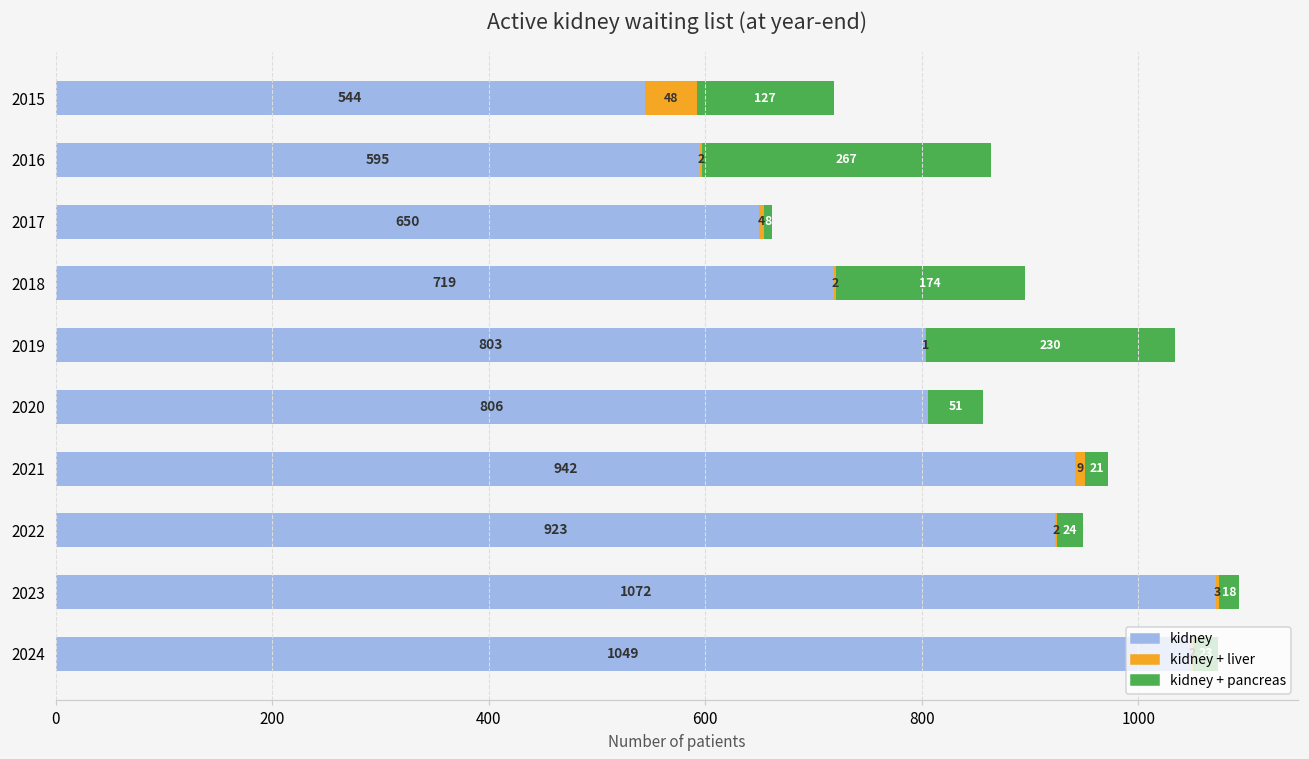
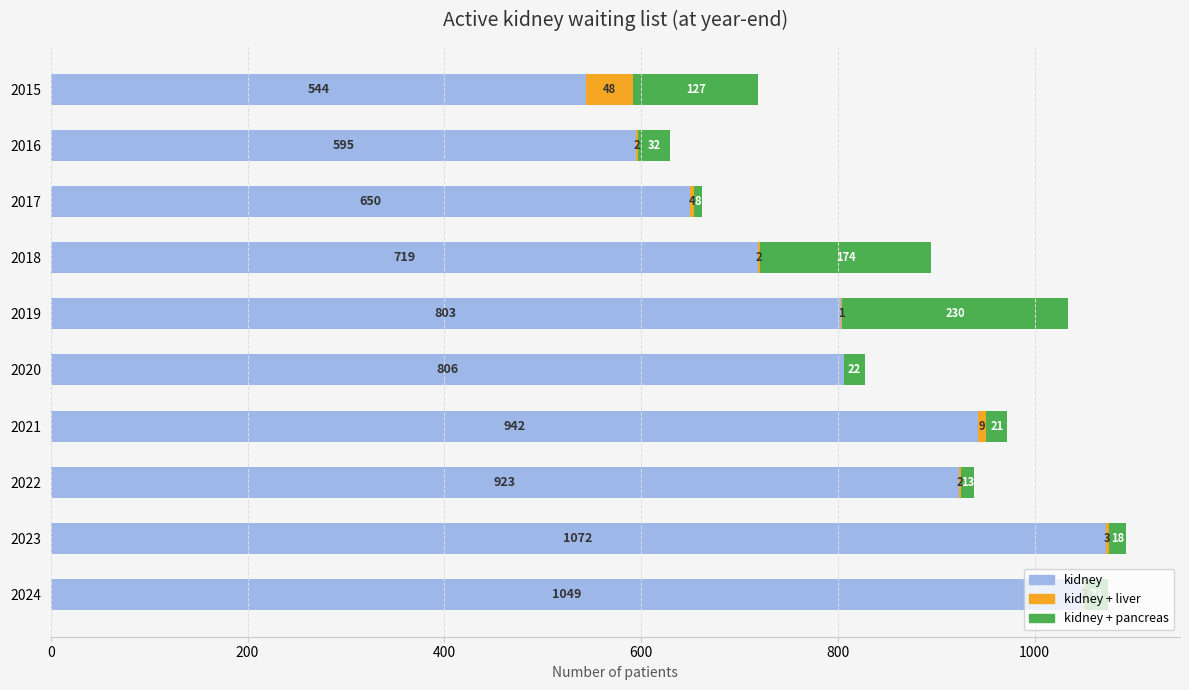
  {
    "kidney": {
      "2015": 544,
      "2016": 595,
      "2017": 650,
      "2018": 719,
      "2019": 803,
      "2020": 806,
      "2021": 942,
      "2022": 923,
      "2023": 1072
    },
    "kidney + liver": {
      "2015": 48,
      "2016": 2,
      "2017": 4,
      "2018": 2,
      "2019": 1,
      "2021": 9,
      "2022": 2,
      "2023": 3
    },
    "kidney + pancreas": {
      "2015": 127,
-     "2016": 267,
+     "2016": 32,
      "2017": 8,
      "2018": 174,
      "2019": 230,
-     "2020": 51,
+     "2020": 22,
      "2021": 21,
-     "2022": 24,
+     "2022": 13,
      "2023": 18
    }
  }
